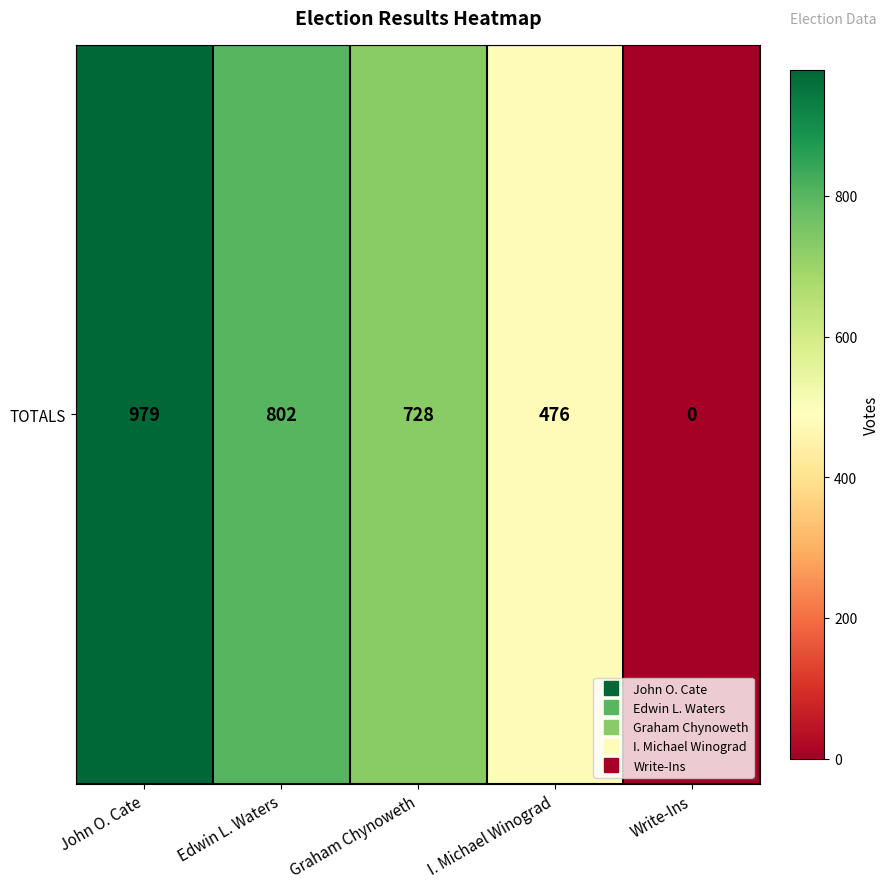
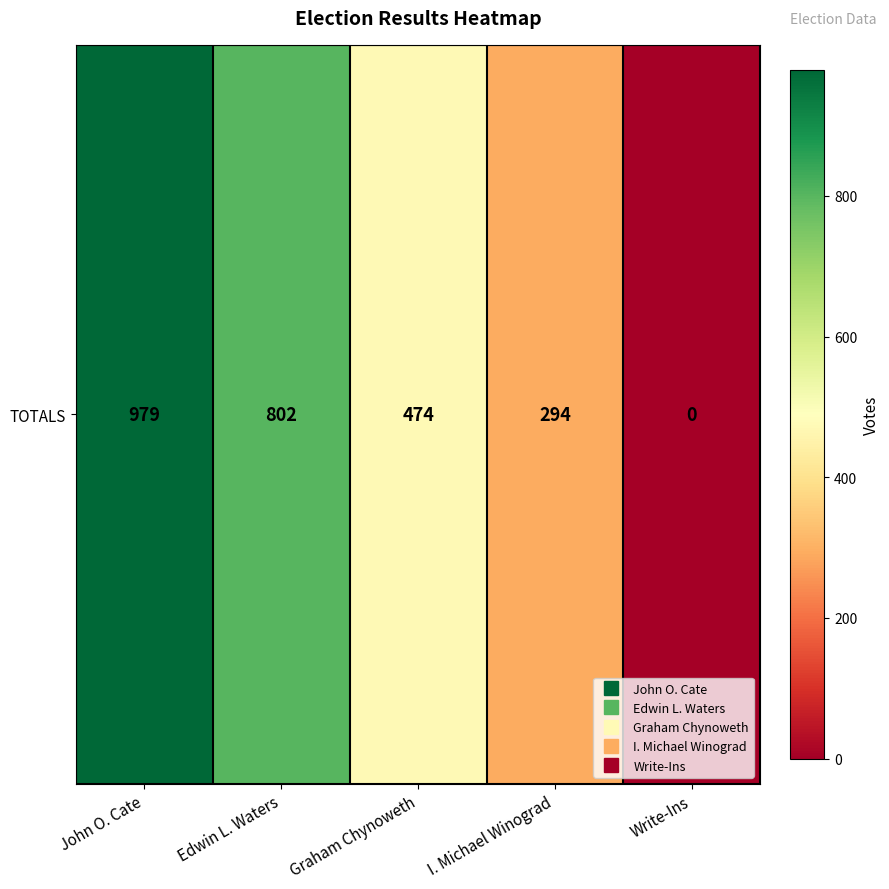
  {
    "TOTALS": {
      "John O. Cate": 979,
      "Edwin L. Waters": 802,
-     "Graham Chynoweth": 728,
-     "I. Michael Winograd": 476,
+     "Graham Chynoweth": 474,
+     "I. Michael Winograd": 294,
      "Write-Ins": 0
    }
  }
